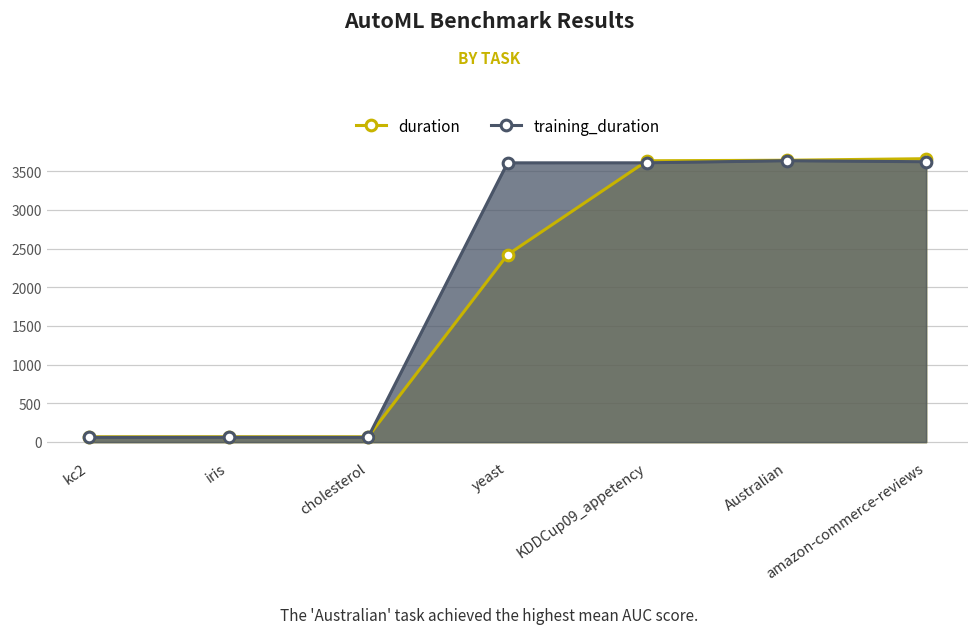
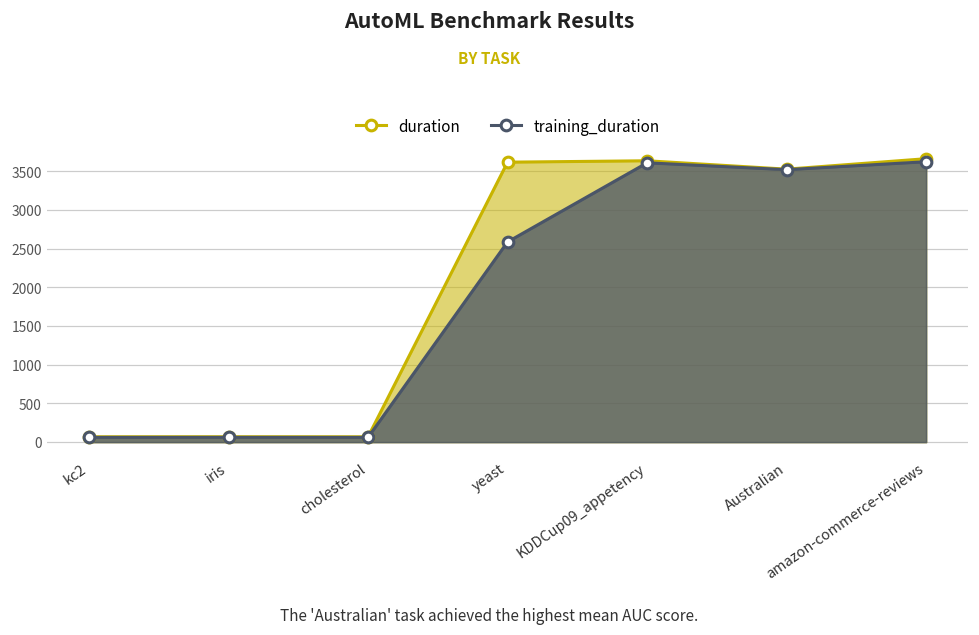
  {
    "duration": {
-     "yeast": 2400,
-     "Australian": 3600,
+     "yeast": 3600,
+     "Australian": 3500,
      "amazon-commerce-reviews": 3700
    },
    "training_duration": {
-     "yeast": 3600,
-     "Australian": 3600,
+     "yeast": 2600,
+     "Australian": 3500,
      "amazon-commerce-reviews": 3600
    }
  }
